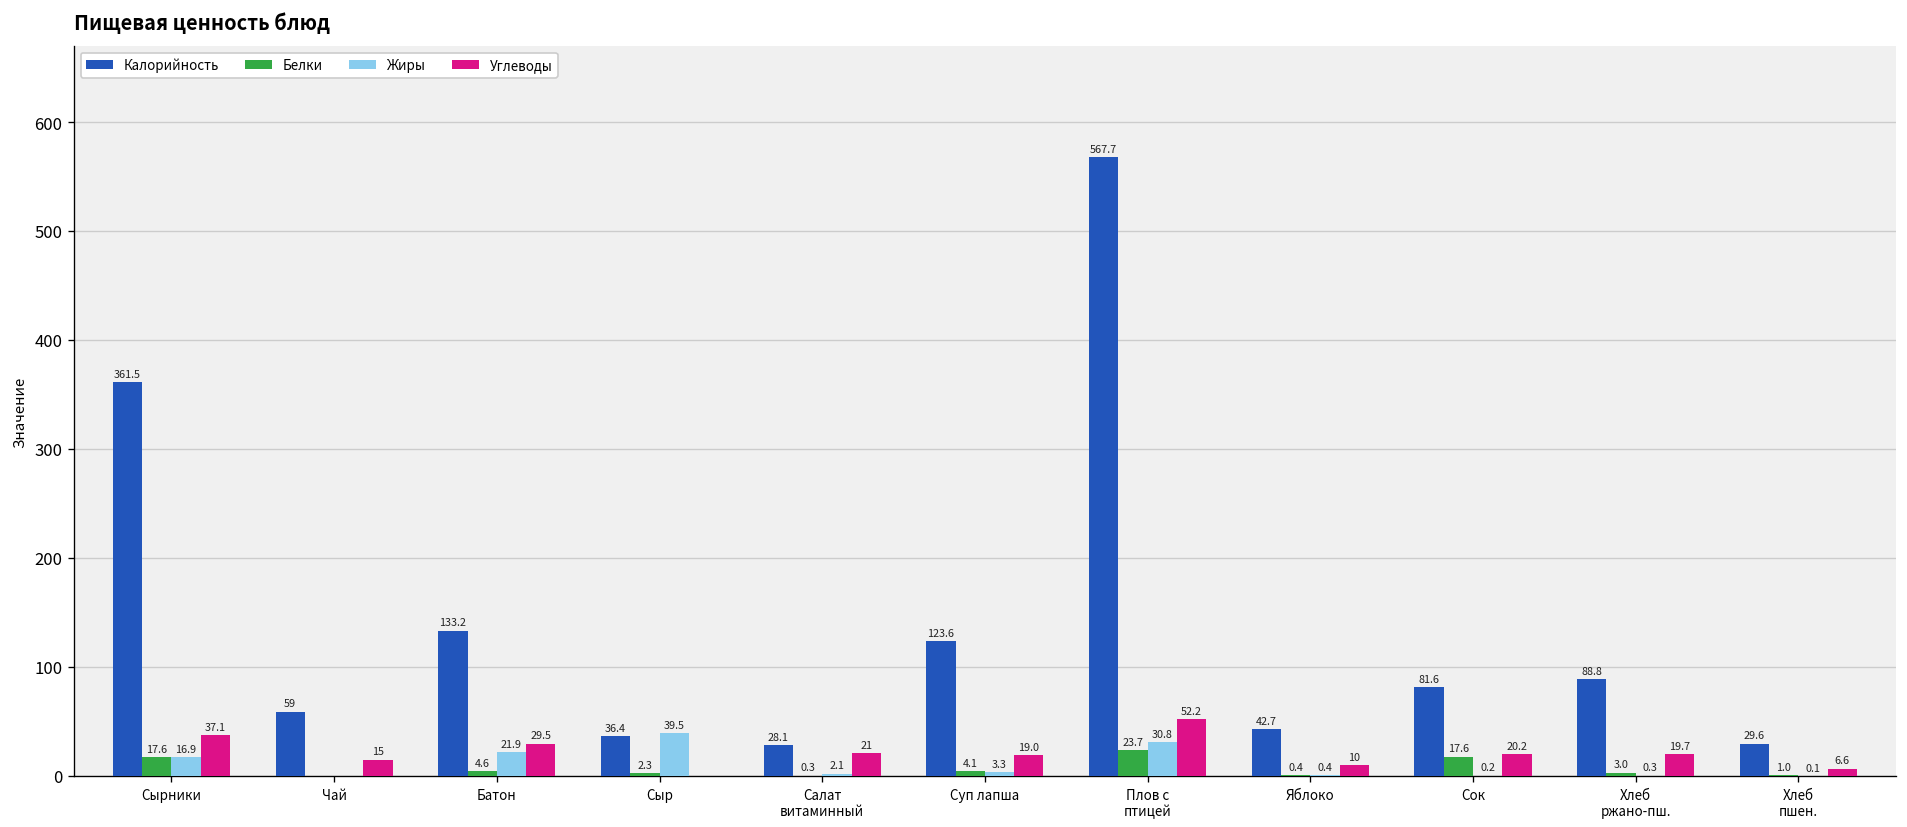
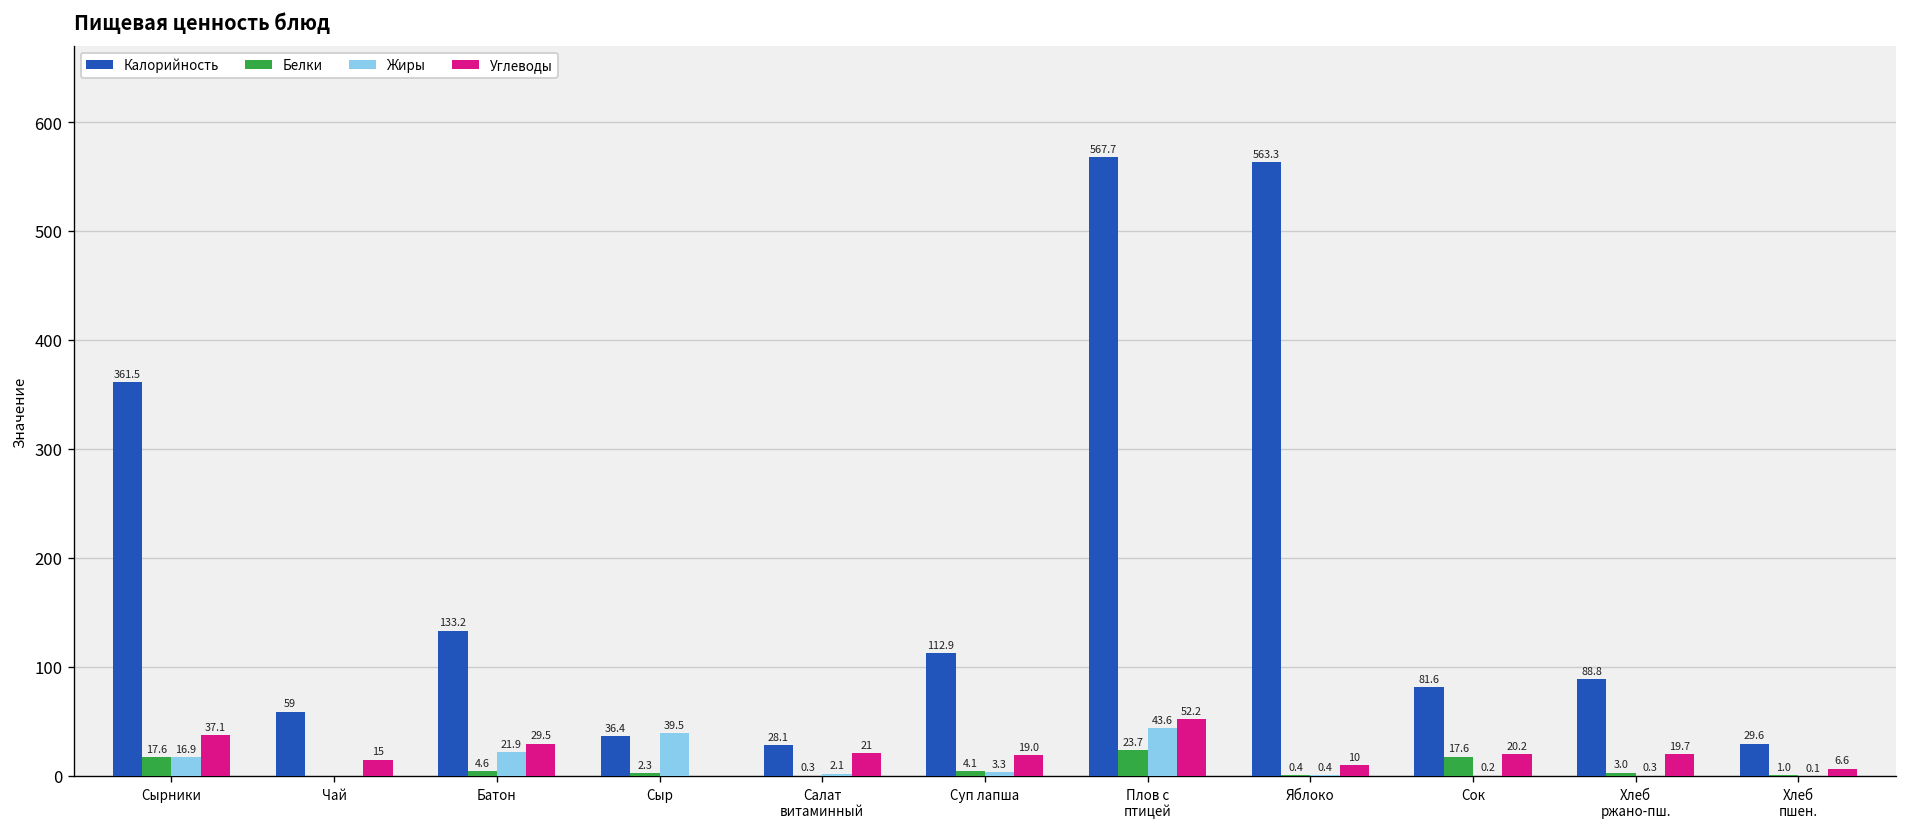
  {
    "Калорийность": {
      "Сырники": 361.5,
      "Чай": 59,
      "Батон": 133.2,
      "Сыр": 36.4,
      "Салат витаминный": 28.1,
-     "Суп лапша": 123.6,
+     "Суп лапша": 112.9,
      "Плов с птицей": 567.7,
-     "Яблоко": 42.7,
+     "Яблоко": 563.3,
      "Сок": 81.6,
      "Хлеб ржано-пш.": 88.8,
      "Хлеб пшен.": 29.6
    },
    "Белки": {
      "Сырники": 17.6,
      "Батон": 4.6,
      "Сыр": 2.3,
      "Салат витаминный": 0.3,
      "Суп лапша": 4.1,
      "Плов с птицей": 23.7,
      "Яблоко": 0.4,
      "Сок": 17.6,
      "Хлеб ржано-пш.": 3.0,
      "Хлеб пшен.": 1.0
    },
    "Жиры": {
      "Сырники": 16.9,
      "Батон": 21.9,
      "Сыр": 39.5,
      "Салат витаминный": 2.1,
      "Суп лапша": 3.3,
-     "Плов с птицей": 30.8,
+     "Плов с птицей": 43.6,
      "Яблоко": 0.4,
      "Сок": 0.2,
      "Хлеб ржано-пш.": 0.3,
      "Хлеб пшен.": 0.1
    },
    "Углеводы": {
      "Сырники": 37.1,
      "Чай": 15,
      "Батон": 29.5,
      "Салат витаминный": 21,
      "Суп лапша": 19.0,
      "Плов с птицей": 52.2,
      "Яблоко": 10,
      "Сок": 20.2,
      "Хлеб ржано-пш.": 19.7,
      "Хлеб пшен.": 6.6
    }
  }
